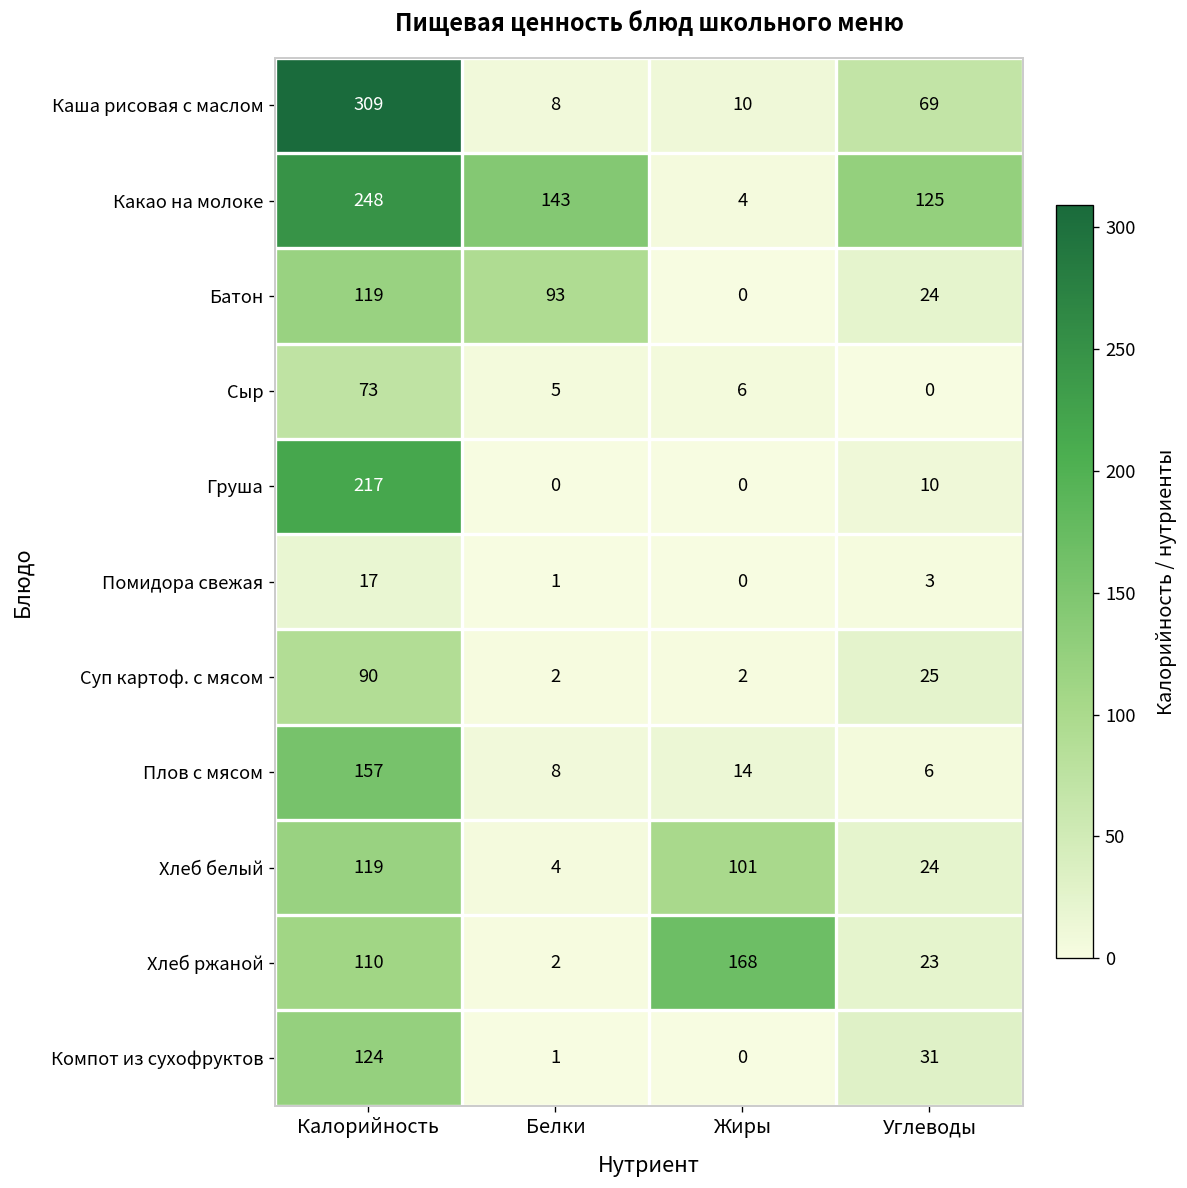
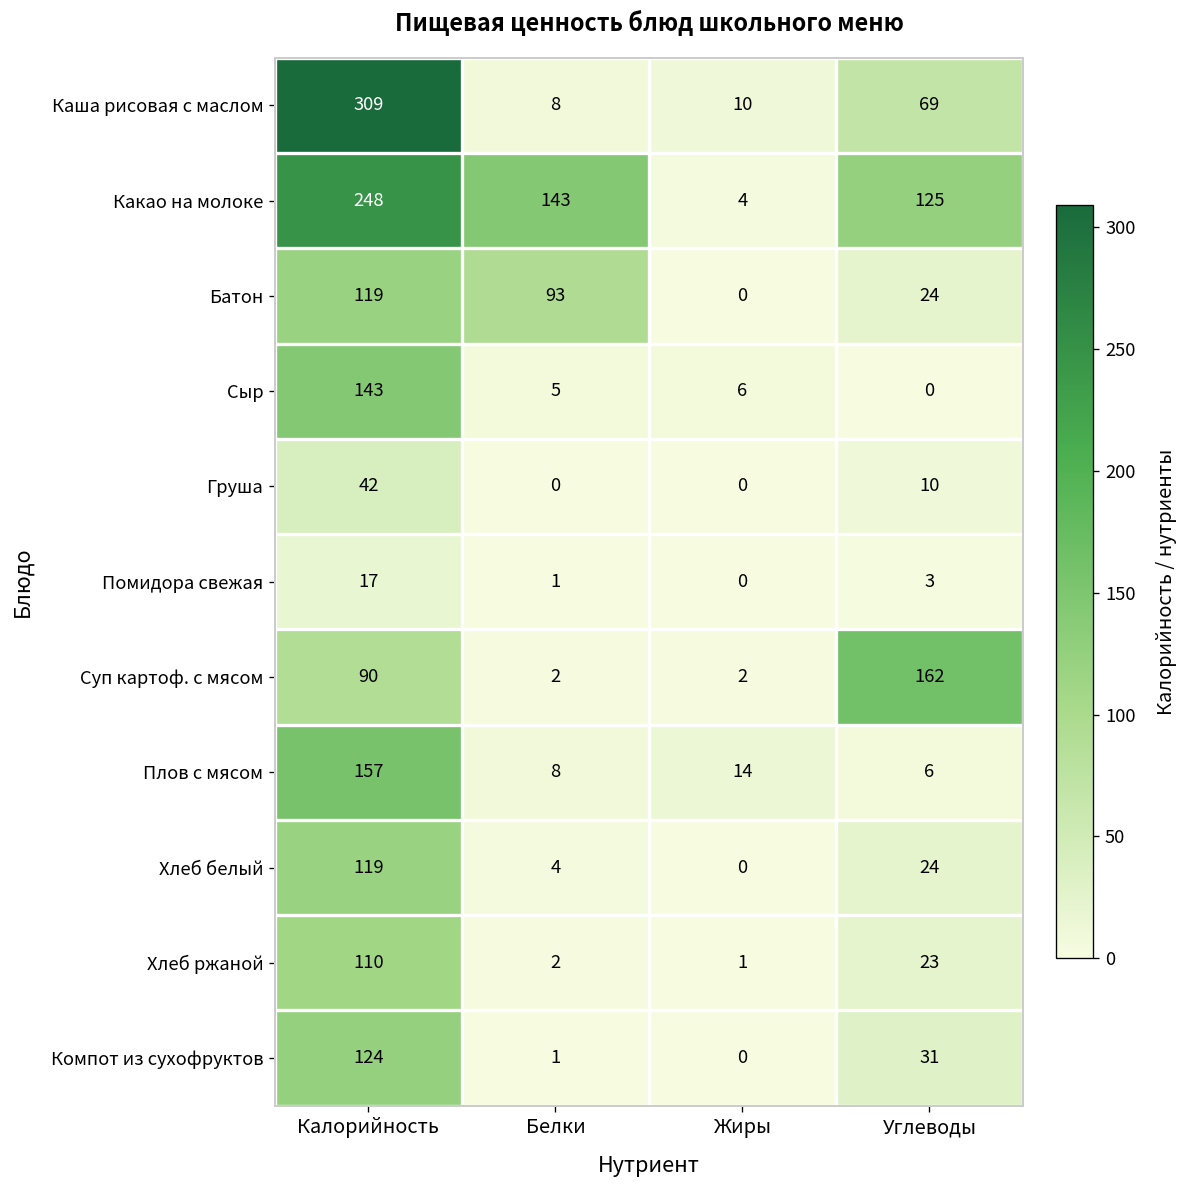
  {
    "Каша рисовая с маслом": {
      "Калорийность": 309,
      "Белки": 8,
      "Жиры": 10,
      "Углеводы": 69
    },
    "Какао на молоке": {
      "Калорийность": 248,
      "Белки": 143,
      "Жиры": 4,
      "Углеводы": 125
    },
    "Батон": {
      "Калорийность": 119,
      "Белки": 93,
      "Жиры": 0,
      "Углеводы": 24
    },
    "Сыр": {
-     "Калорийность": 73,
+     "Калорийность": 143,
      "Белки": 5,
      "Жиры": 6,
      "Углеводы": 0
    },
    "Груша": {
-     "Калорийность": 217,
+     "Калорийность": 42,
      "Белки": 0,
      "Жиры": 0,
      "Углеводы": 10
    },
    "Помидора свежая": {
      "Калорийность": 17,
      "Белки": 1,
      "Жиры": 0,
      "Углеводы": 3
    },
    "Суп картоф. с мясом": {
      "Калорийность": 90,
      "Белки": 2,
      "Жиры": 2,
-     "Углеводы": 25
+     "Углеводы": 162
    },
    "Плов с мясом": {
      "Калорийность": 157,
      "Белки": 8,
      "Жиры": 14,
      "Углеводы": 6
    },
    "Хлеб белый": {
      "Калорийность": 119,
      "Белки": 4,
-     "Жиры": 101,
+     "Жиры": 0,
      "Углеводы": 24
    },
    "Хлеб ржаной": {
      "Калорийность": 110,
      "Белки": 2,
-     "Жиры": 168,
+     "Жиры": 1,
      "Углеводы": 23
    },
    "Компот из сухофруктов": {
      "Калорийность": 124,
      "Белки": 1,
      "Жиры": 0,
      "Углеводы": 31
    }
  }
